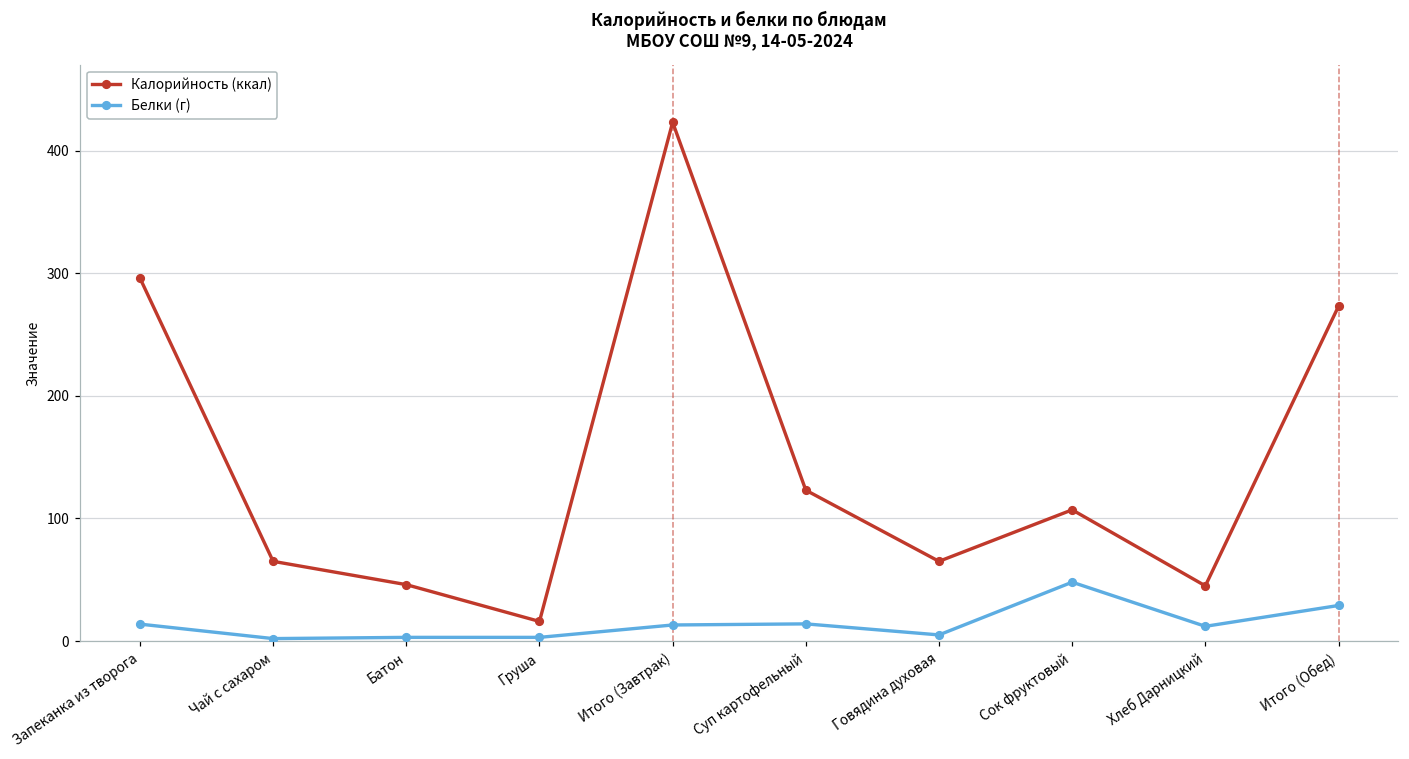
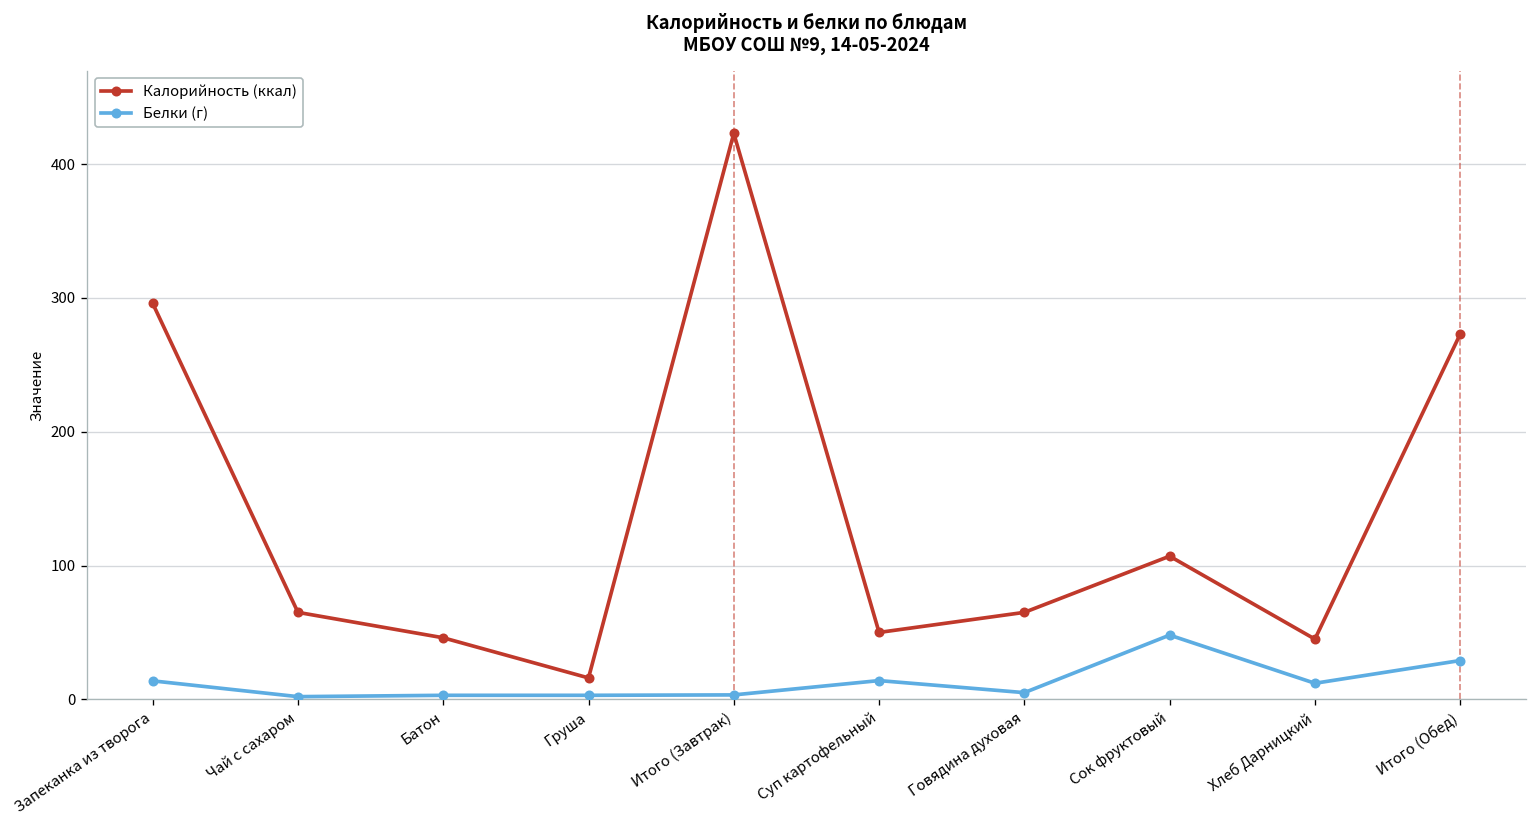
  {
    "Калорийность (ккал)": {
      "Запеканка из творога": 296,
      "Чай с сахаром": 65,
      "Батон": 46,
      "Груша": 16,
      "Итого (Завтрак)": 423,
-     "Суп картофельный": 123,
+     "Суп картофельный": 50,
      "Говядина духовая": 65,
      "Сок фруктовый": 107,
      "Хлеб Дарницкий": 45,
      "Итого (Обед)": 273
    },
    "Белки (г)": {
      "Запеканка из творога": 14,
      "Чай с сахаром": 2,
      "Батон": 3,
      "Груша": 3,
-     "Итого (Завтрак)": 13,
+     "Итого (Завтрак)": 3,
      "Суп картофельный": 14,
      "Говядина духовая": 5,
      "Сок фруктовый": 48,
      "Хлеб Дарницкий": 12,
      "Итого (Обед)": 29
    }
  }
